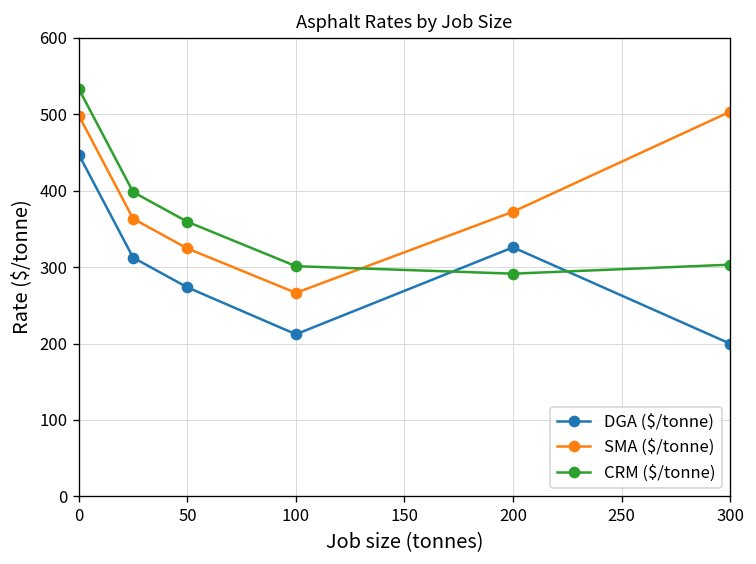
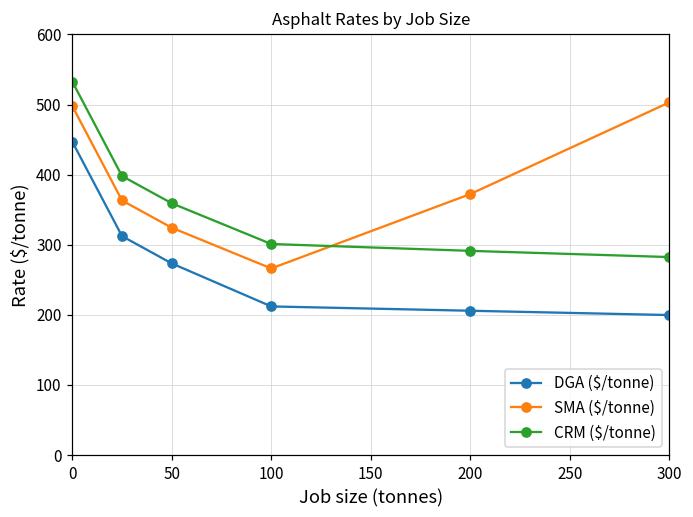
  {
    "DGA ($/tonne)": {
      "0": 450,
      "50": 270,
      "100": 210,
-     "200": 330,
+     "200": 210,
      "300": 200
    },
    "SMA ($/tonne)": {
      "0": 500,
      "50": 320,
      "100": 270,
      "200": 370,
      "300": 500
    },
    "CRM ($/tonne)": {
      "0": 530,
      "50": 360,
      "100": 300,
      "200": 290,
-     "300": 300
+     "300": 280
    }
  }
